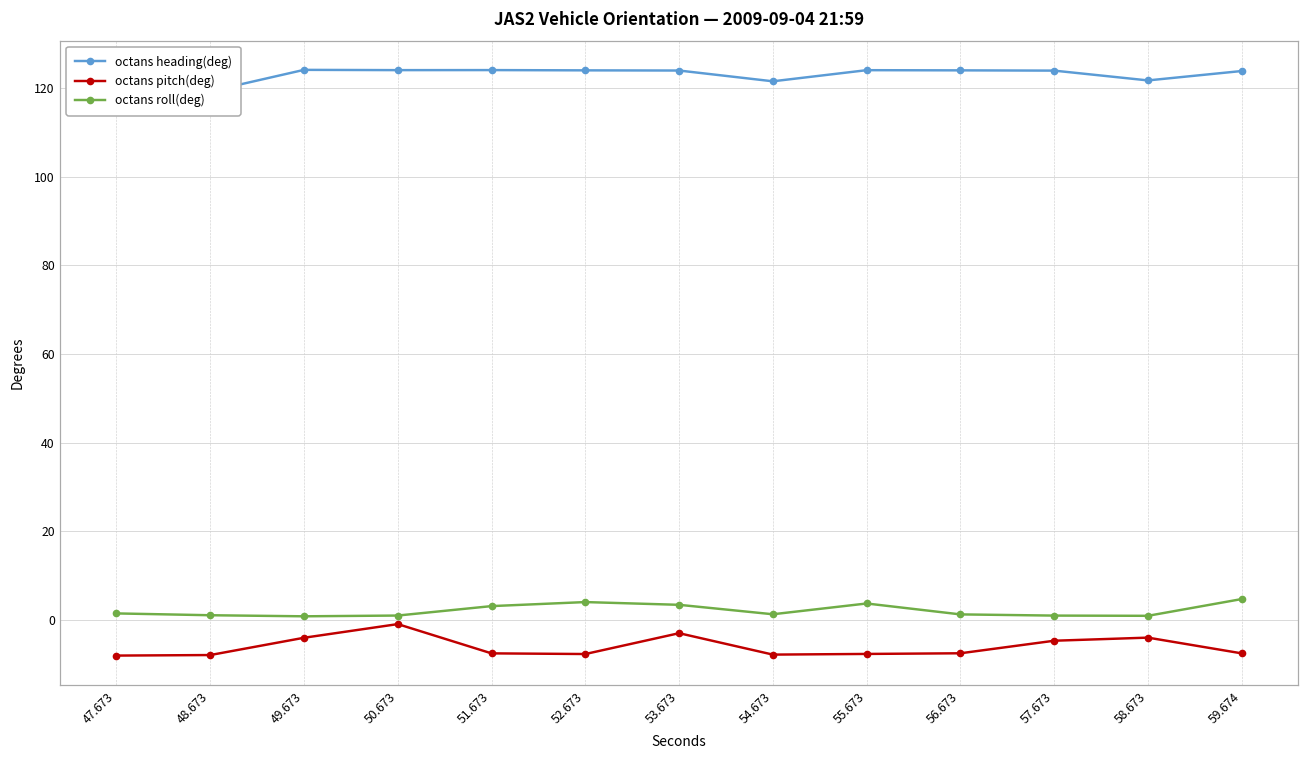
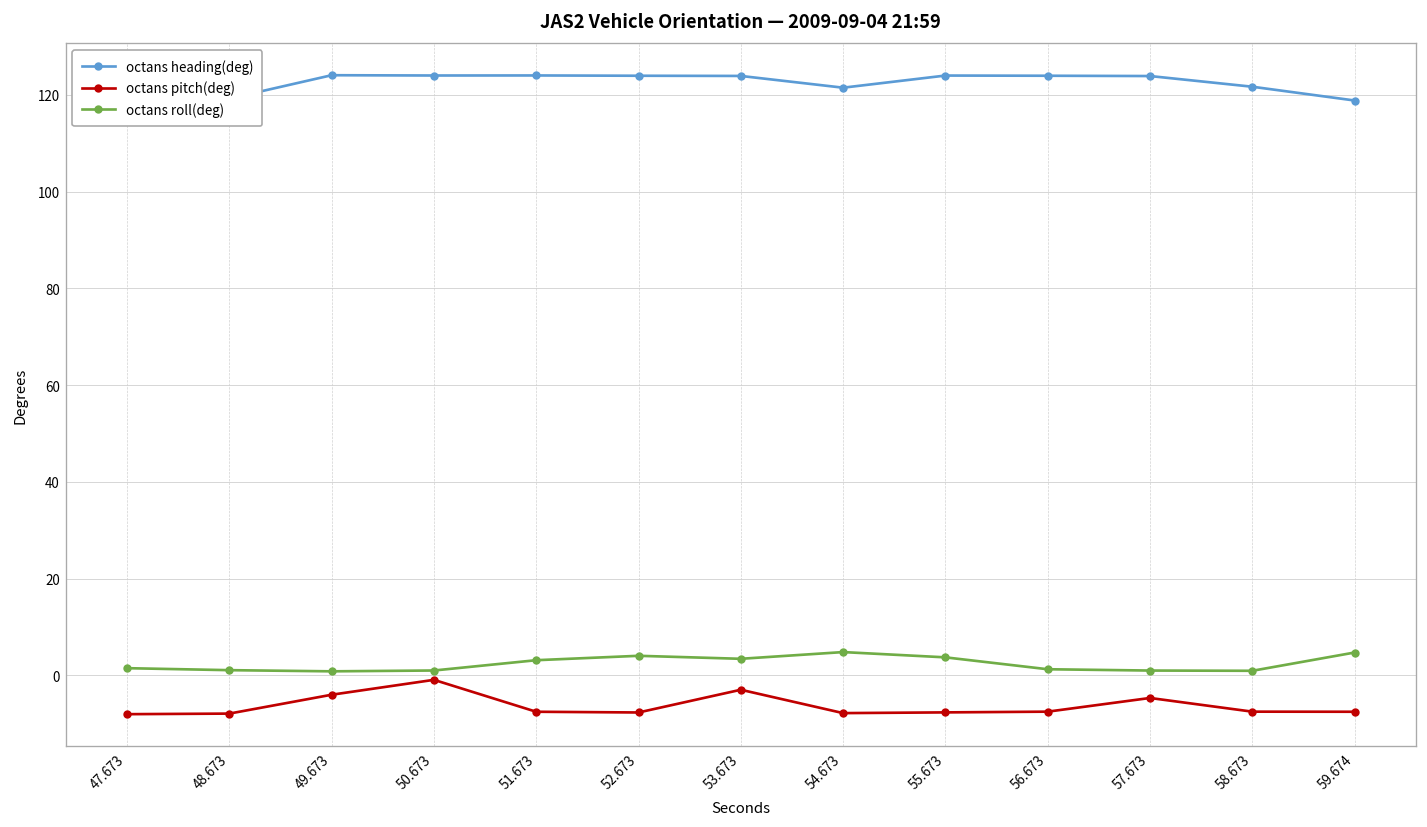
  {
    "octans heading(deg)": {
      "49.673": 124,
      "50.673": 124,
      "51.673": 124,
      "52.673": 124,
      "53.673": 124,
      "54.673": 121,
      "55.673": 124,
      "56.673": 124,
      "57.673": 124,
      "58.673": 122,
-     "59.674": 124
+     "59.674": 119
    },
    "octans pitch(deg)": {
      "47.673": -8,
      "48.673": -8,
      "49.673": -4,
      "50.673": -1,
      "51.673": -8,
      "52.673": -8,
      "53.673": -3,
      "54.673": -8,
      "55.673": -8,
      "56.673": -8,
      "57.673": -5,
-     "58.673": -4,
+     "58.673": -8,
      "59.674": -8
    },
    "octans roll(deg)": {
      "47.673": 1,
      "48.673": 1,
      "49.673": 1,
      "50.673": 1,
      "51.673": 3,
      "52.673": 4,
      "53.673": 3,
-     "54.673": 1,
+     "54.673": 5,
      "55.673": 4,
      "56.673": 1,
      "57.673": 1,
      "58.673": 1,
      "59.674": 5
    }
  }
